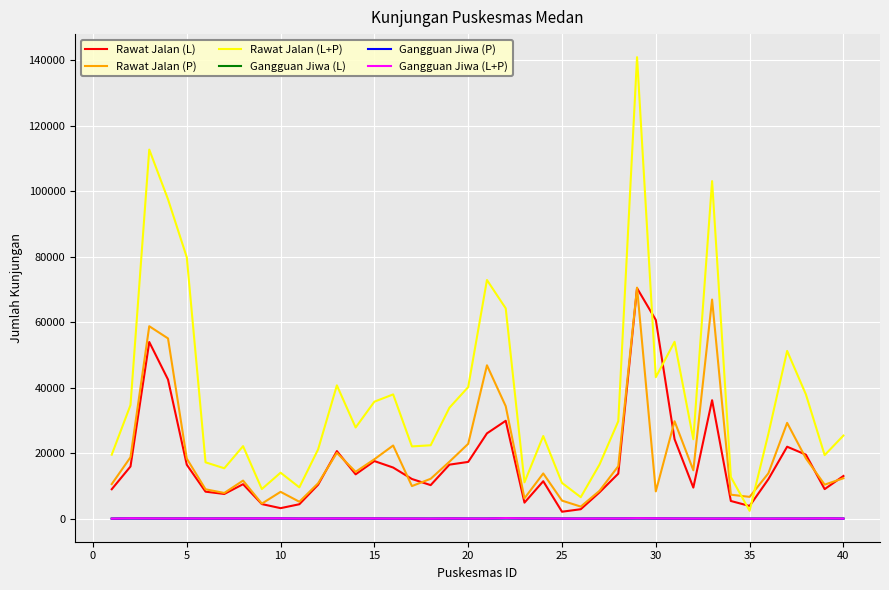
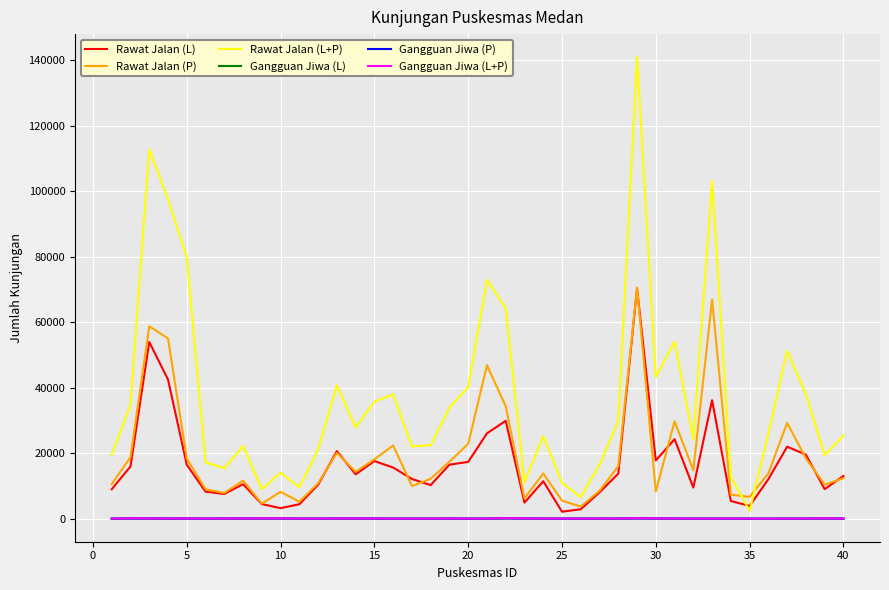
  {
    "Rawat Jalan (L)": {
      "5": 16000,
      "10": 3000,
      "20": 17000,
      "25": 2000,
-     "30": 61000,
+     "30": 18000,
      "35": 4000
    },
    "Rawat Jalan (P)": {
      "5": 18000,
      "10": 8000,
      "20": 23000,
      "25": 6000,
      "30": 8000,
      "35": 7000
    },
    "Rawat Jalan (L+P)": {
      "5": 80000,
      "10": 14000,
      "15": 36000,
      "20": 40000,
      "25": 11000,
      "30": 43000,
      "35": 2000,
      "40": 25000
    }
  }
